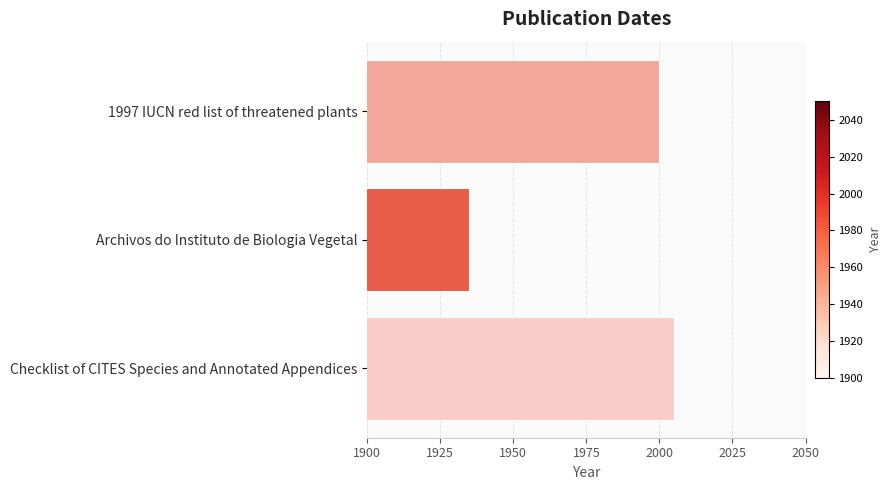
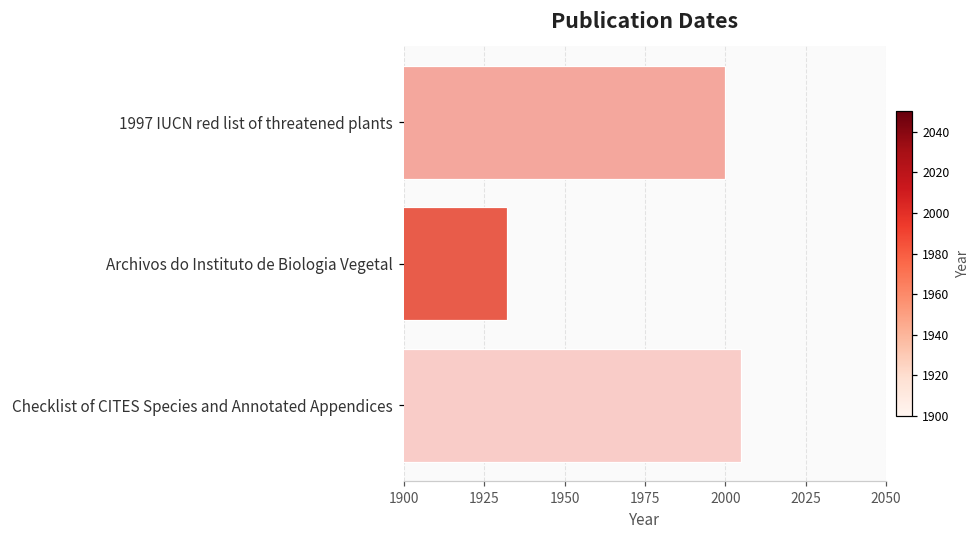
  {
    "1997 IUCN red list of threatened plants": 2000,
-   "Archivos do Instituto de Biologia Vegetal": 1935,
+   "Archivos do Instituto de Biologia Vegetal": 1932,
    "Checklist of CITES Species and Annotated Appendices": 2005
  }
